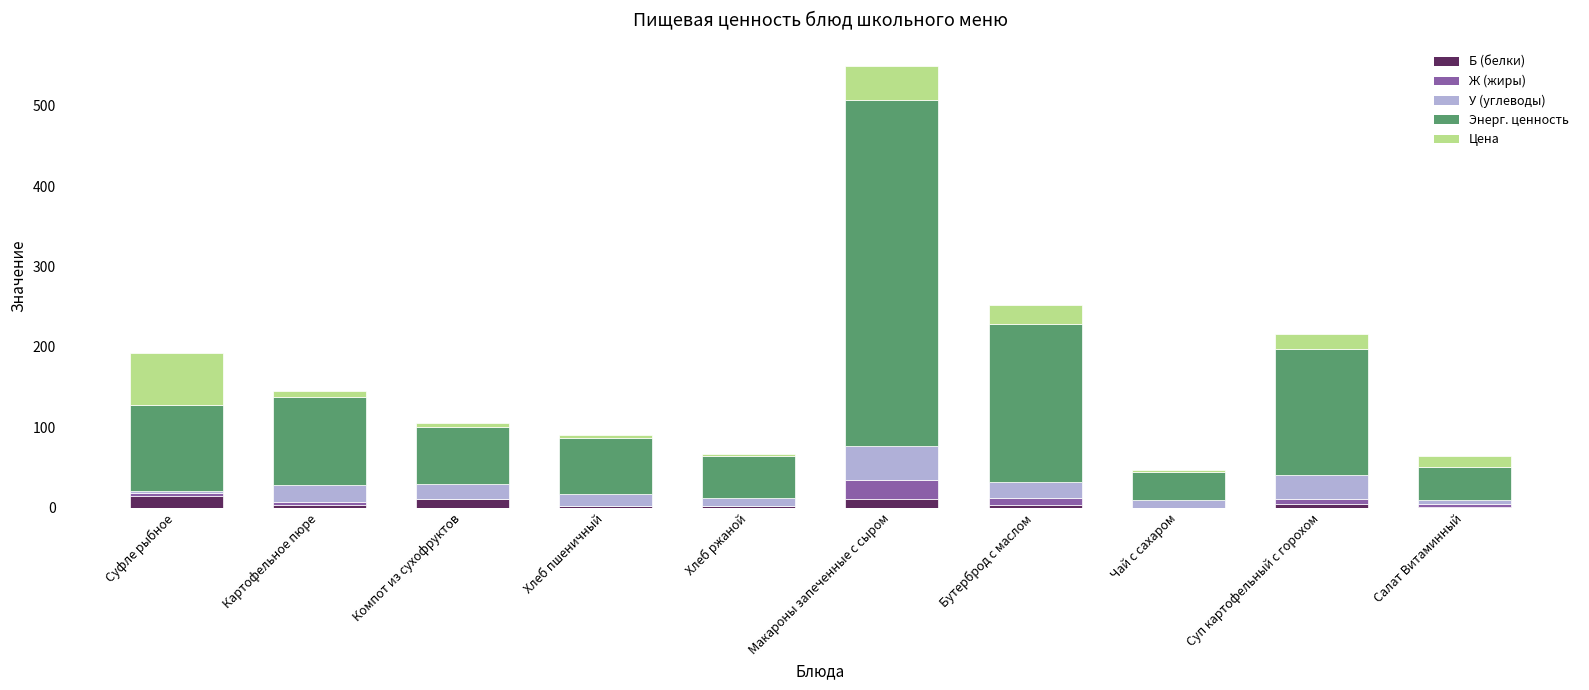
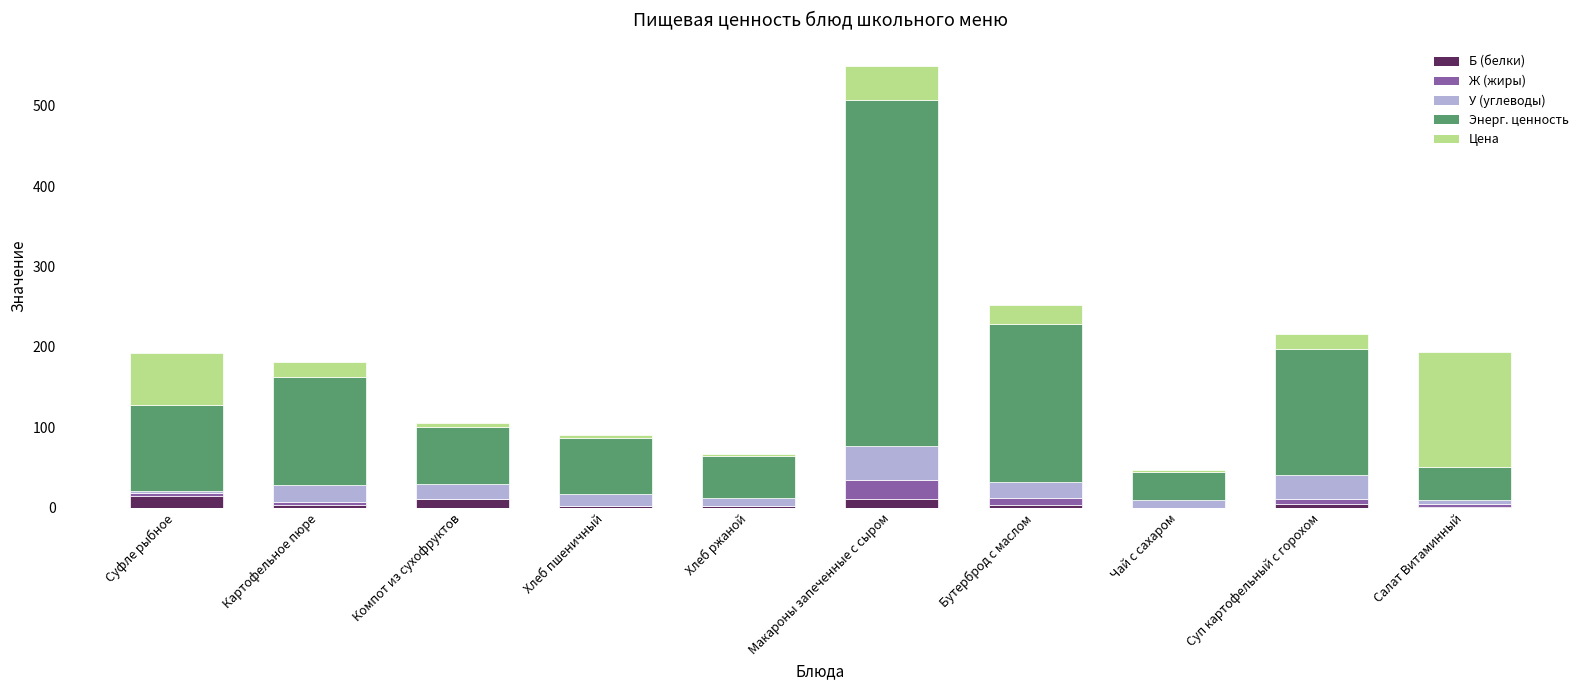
  {
    "Б (белки)": {
      "Суфле рыбное": 10,
      "Компот из сухофруктов": 10,
      "Макароны запеченные с сыром": 10,
      "Чай с сахаром": 0,
      "Суп картофельный с горохом": 0
    },
    "Ж (жиры)": {
      "Суфле рыбное": 0,
      "Картофельное пюре": 0,
      "Компот из сухофруктов": 0,
      "Макароны запеченные с сыром": 20,
      "Бутерброд с маслом": 10,
      "Чай с сахаром": 0,
      "Суп картофельный с горохом": 10,
      "Салат Витаминный": 0
    },
    "У (углеводы)": {
      "Картофельное пюре": 20,
      "Компот из сухофруктов": 20,
      "Хлеб пшеничный": 10,
      "Хлеб ржаной": 10,
      "Макароны запеченные с сыром": 40,
      "Бутерброд с маслом": 20,
      "Чай с сахаром": 10,
      "Суп картофельный с горохом": 30,
      "Салат Витаминный": 10
    },
    "Энерг. ценность": {
      "Суфле рыбное": 110,
-     "Картофельное пюре": 110,
+     "Картофельное пюре": 140,
      "Компот из сухофруктов": 70,
      "Хлеб пшеничный": 70,
      "Хлеб ржаной": 50,
      "Макароны запеченные с сыром": 430,
      "Бутерброд с маслом": 200,
      "Чай с сахаром": 40,
      "Суп картофельный с горохом": 160,
      "Салат Витаминный": 40
    },
    "Цена": {
      "Суфле рыбное": 60,
-     "Картофельное пюре": 10,
+     "Картофельное пюре": 20,
      "Компот из сухофруктов": 0,
      "Макароны запеченные с сыром": 40,
      "Бутерброд с маслом": 20,
      "Суп картофельный с горохом": 20,
-     "Салат Витаминный": 10
+     "Салат Витаминный": 140
    }
  }
